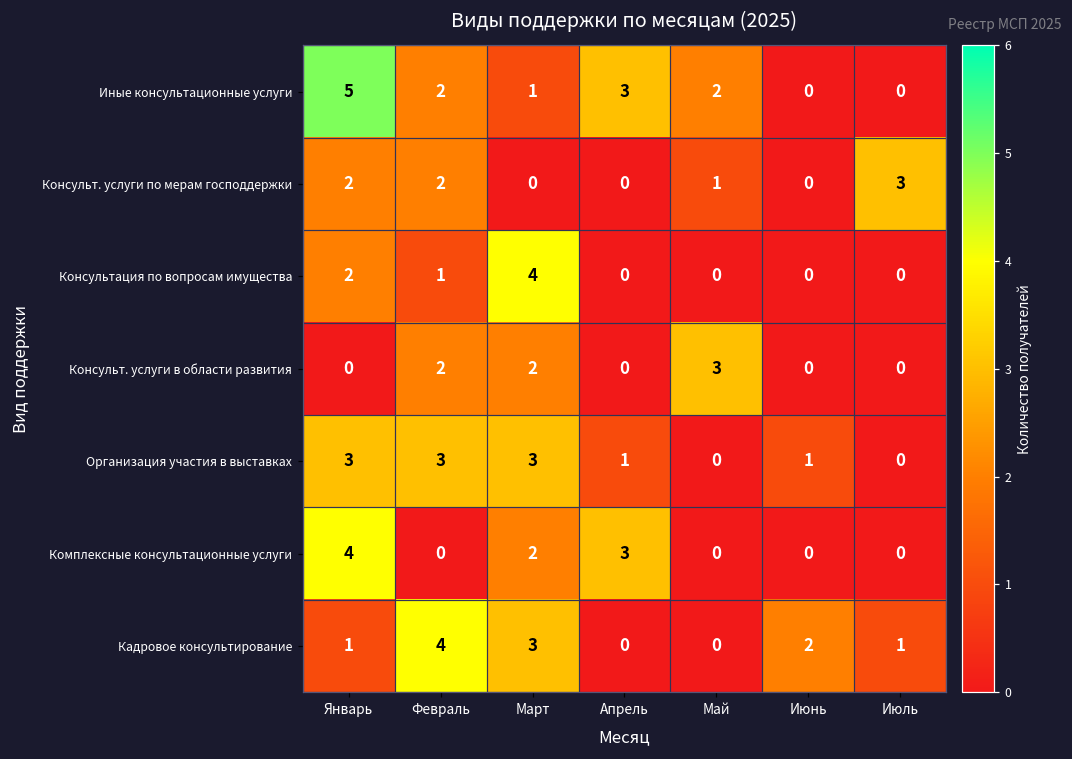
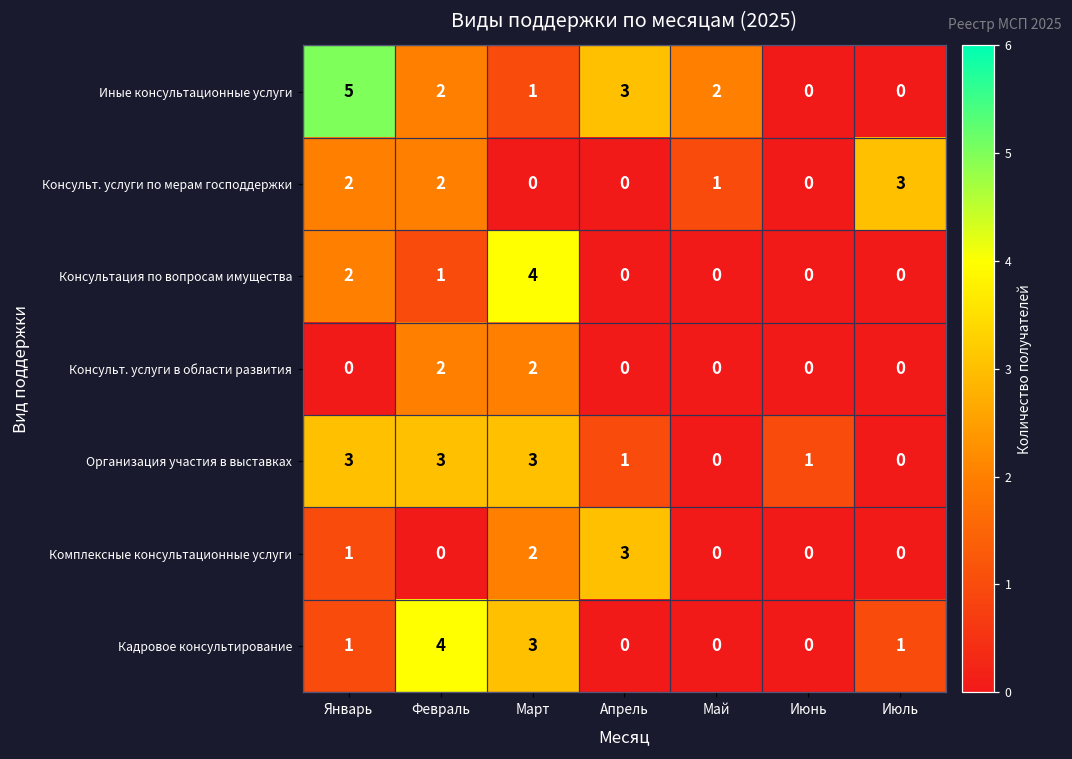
  {
    "Иные консультационные услуги": {
      "Январь": 5,
      "Февраль": 2,
      "Март": 1,
      "Апрель": 3,
      "Май": 2,
      "Июнь": 0,
      "Июль": 0
    },
    "Консульт. услуги по мерам господдержки": {
      "Январь": 2,
      "Февраль": 2,
      "Март": 0,
      "Апрель": 0,
      "Май": 1,
      "Июнь": 0,
      "Июль": 3
    },
    "Консультация по вопросам имущества": {
      "Январь": 2,
      "Февраль": 1,
      "Март": 4,
      "Апрель": 0,
      "Май": 0,
      "Июнь": 0,
      "Июль": 0
    },
    "Консульт. услуги в области развития": {
      "Январь": 0,
      "Февраль": 2,
      "Март": 2,
      "Апрель": 0,
-     "Май": 3,
+     "Май": 0,
      "Июнь": 0,
      "Июль": 0
    },
    "Организация участия в выставках": {
      "Январь": 3,
      "Февраль": 3,
      "Март": 3,
      "Апрель": 1,
      "Май": 0,
      "Июнь": 1,
      "Июль": 0
    },
    "Комплексные консультационные услуги": {
-     "Январь": 4,
+     "Январь": 1,
      "Февраль": 0,
      "Март": 2,
      "Апрель": 3,
      "Май": 0,
      "Июнь": 0,
      "Июль": 0
    },
    "Кадровое консультирование": {
      "Январь": 1,
      "Февраль": 4,
      "Март": 3,
      "Апрель": 0,
      "Май": 0,
-     "Июнь": 2,
+     "Июнь": 0,
      "Июль": 1
    }
  }
